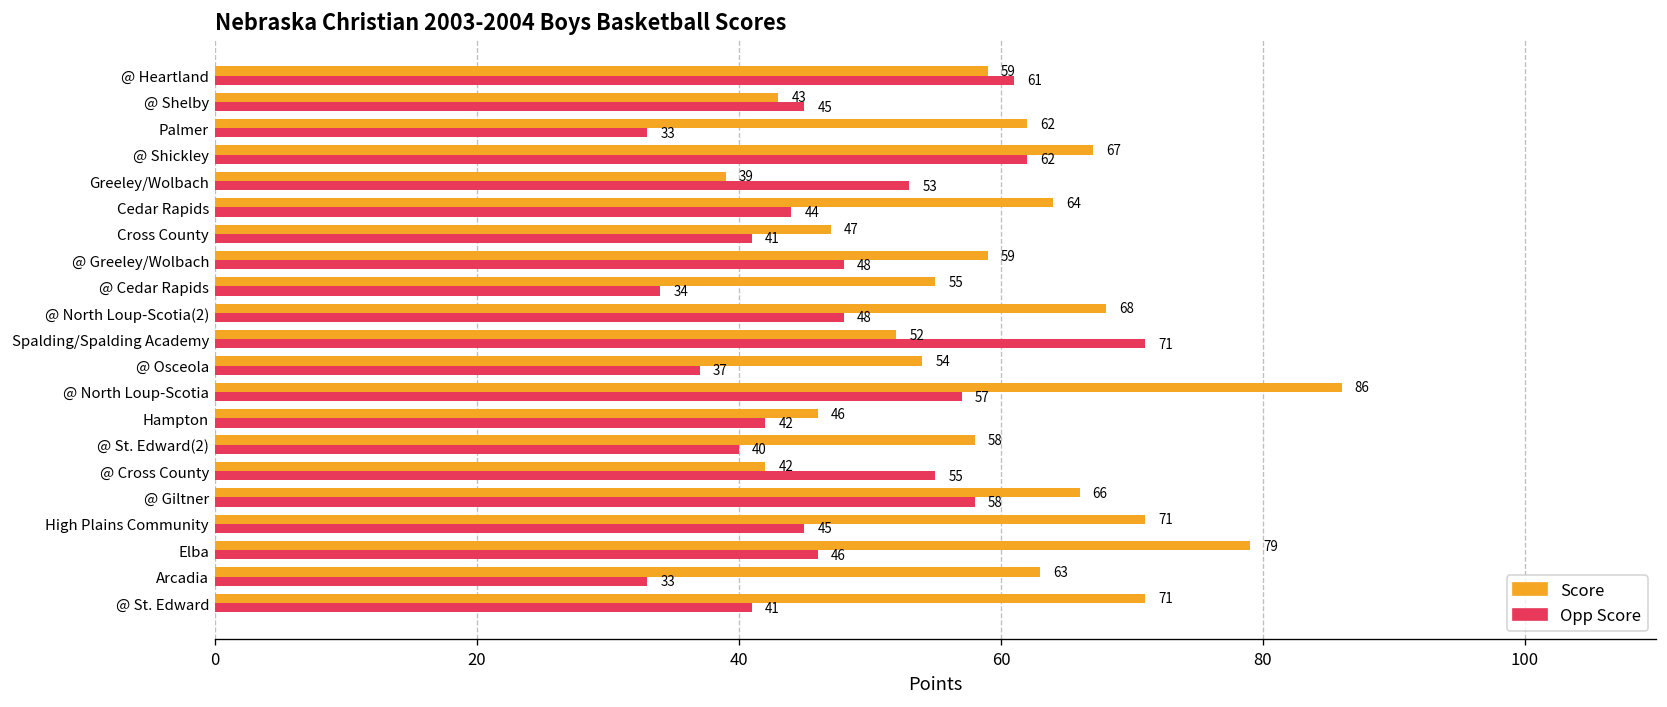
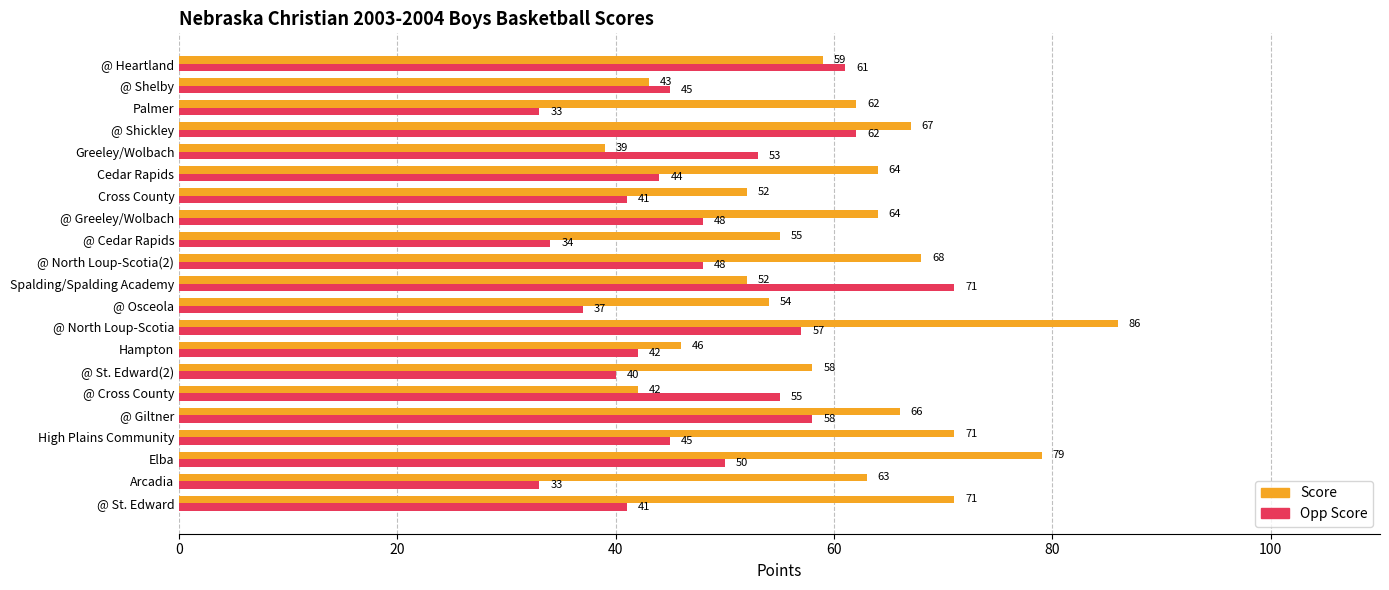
  {
    "Score": {
      "@ Heartland": 59,
      "@ Shelby": 43,
      "Palmer": 62,
      "@ Shickley": 67,
      "Greeley/Wolbach": 39,
      "Cedar Rapids": 64,
-     "Cross County": 47,
-     "@ Greeley/Wolbach": 59,
+     "Cross County": 52,
+     "@ Greeley/Wolbach": 64,
      "@ Cedar Rapids": 55,
      "@ North Loup-Scotia(2)": 68,
      "Spalding/Spalding Academy": 52,
      "@ Osceola": 54,
      "@ North Loup-Scotia": 86,
      "Hampton": 46,
      "@ St. Edward(2)": 58,
      "@ Cross County": 42,
      "@ Giltner": 66,
      "High Plains Community": 71,
      "Elba": 79,
      "Arcadia": 63,
      "@ St. Edward": 71
    },
    "Opp Score": {
      "@ Heartland": 61,
      "@ Shelby": 45,
      "Palmer": 33,
      "@ Shickley": 62,
      "Greeley/Wolbach": 53,
      "Cedar Rapids": 44,
      "Cross County": 41,
      "@ Greeley/Wolbach": 48,
      "@ Cedar Rapids": 34,
      "@ North Loup-Scotia(2)": 48,
      "Spalding/Spalding Academy": 71,
      "@ Osceola": 37,
      "@ North Loup-Scotia": 57,
      "Hampton": 42,
      "@ St. Edward(2)": 40,
      "@ Cross County": 55,
      "@ Giltner": 58,
      "High Plains Community": 45,
-     "Elba": 46,
+     "Elba": 50,
      "Arcadia": 33,
      "@ St. Edward": 41
    }
  }
